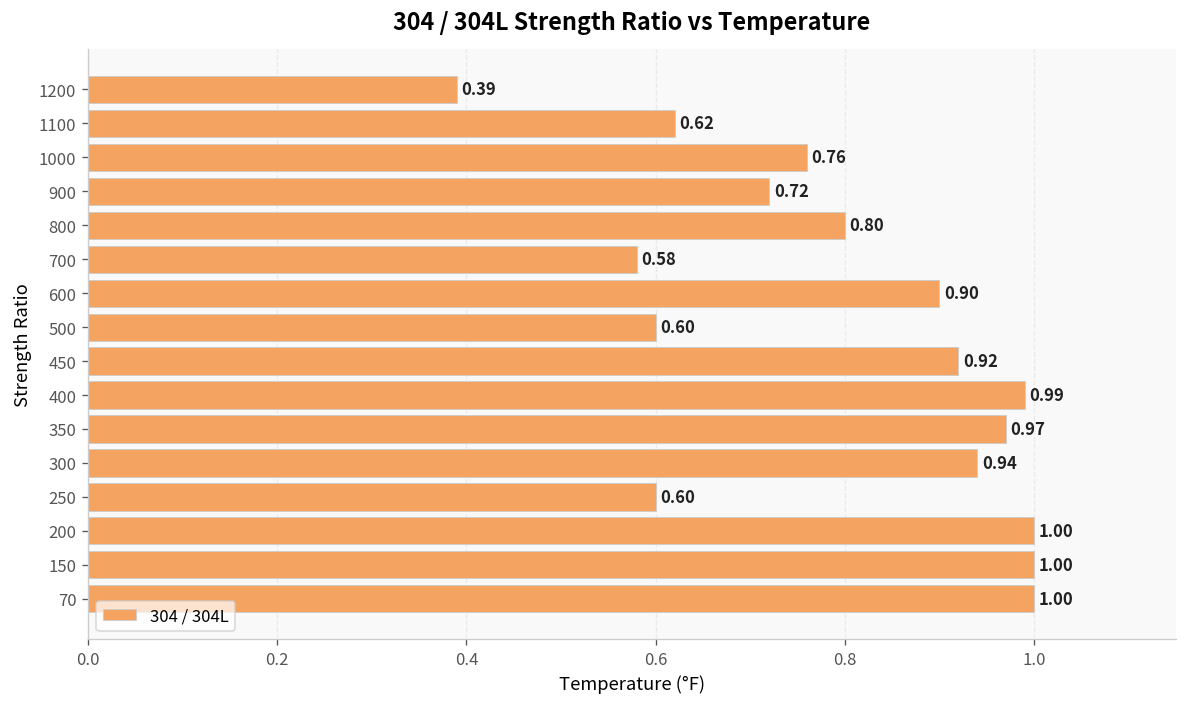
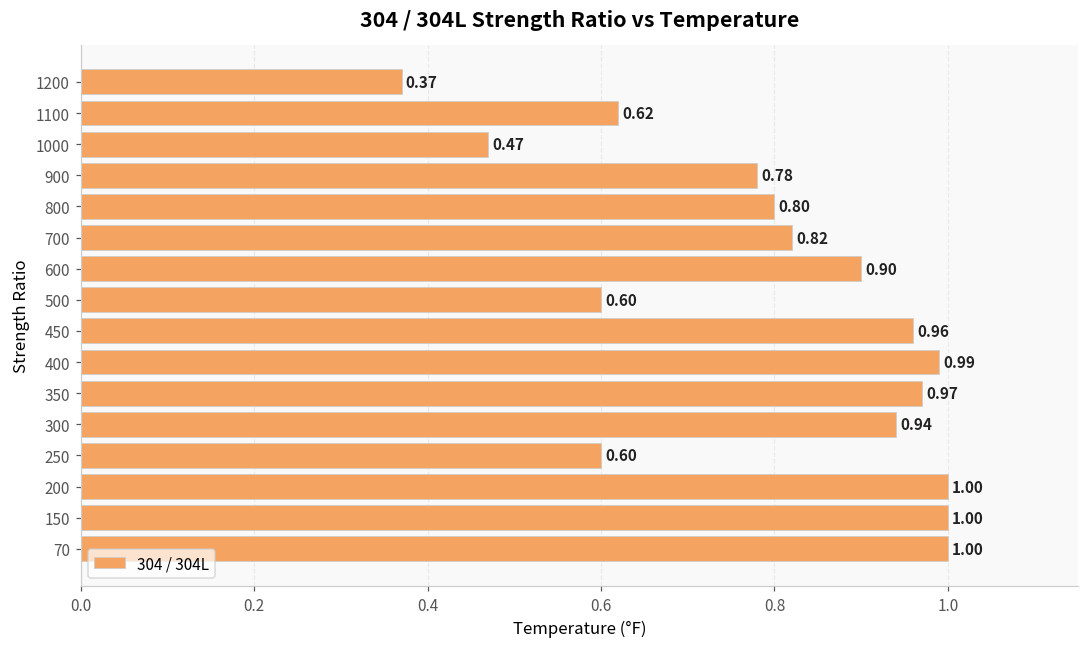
  {
-   "1200": 0.39,
+   "1200": 0.37,
    "1100": 0.62,
-   "1000": 0.76,
-   "900": 0.72,
+   "1000": 0.47,
+   "900": 0.78,
    "800": 0.80,
-   "700": 0.58,
+   "700": 0.82,
    "600": 0.90,
    "500": 0.60,
-   "450": 0.92,
+   "450": 0.96,
    "400": 0.99,
    "350": 0.97,
    "300": 0.94,
    "250": 0.60,
    "200": 1.00,
    "150": 1.00,
    "70": 1.00
  }
